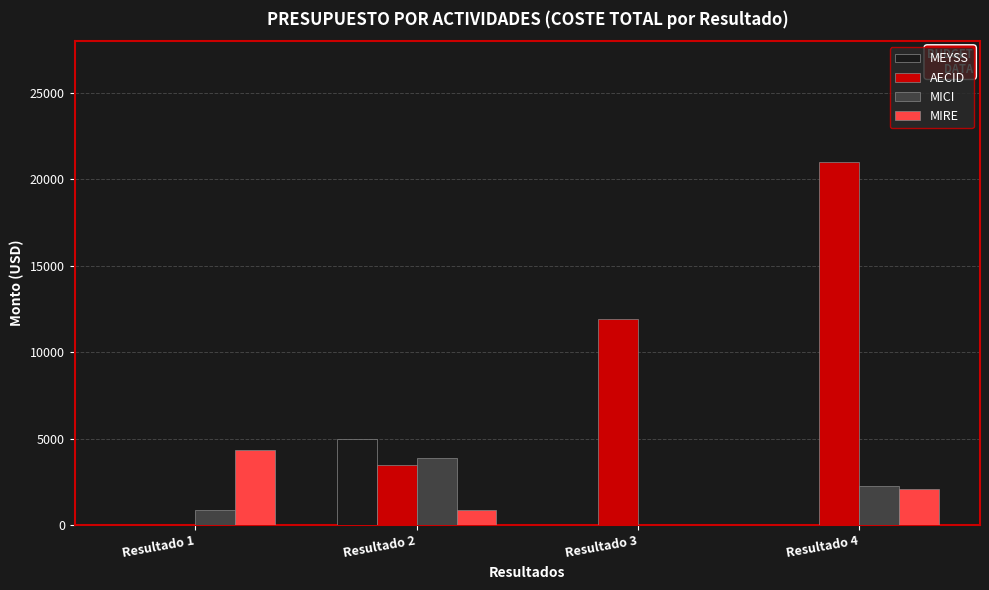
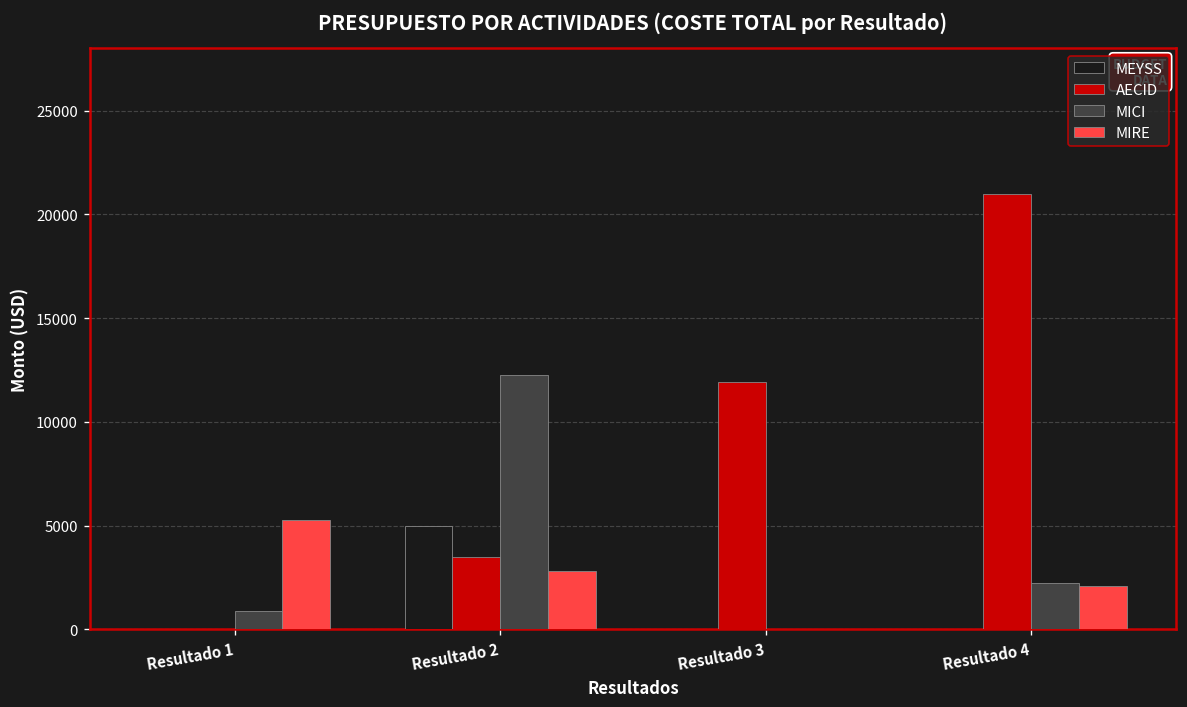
  {
    "MEYSS": {
      "Resultado 1": 0,
      "Resultado 2": 5000,
      "Resultado 3": 0,
      "Resultado 4": 0
    },
    "AECID": {
      "Resultado 1": 0,
      "Resultado 2": 3500,
      "Resultado 3": 11900,
      "Resultado 4": 21000
    },
    "MICI": {
      "Resultado 1": 900,
-     "Resultado 2": 3900,
+     "Resultado 2": 12300,
      "Resultado 3": 0,
      "Resultado 4": 2200
    },
    "MIRE": {
-     "Resultado 1": 4400,
-     "Resultado 2": 900,
+     "Resultado 1": 5300,
+     "Resultado 2": 2800,
      "Resultado 3": 0,
      "Resultado 4": 2100
    }
  }
